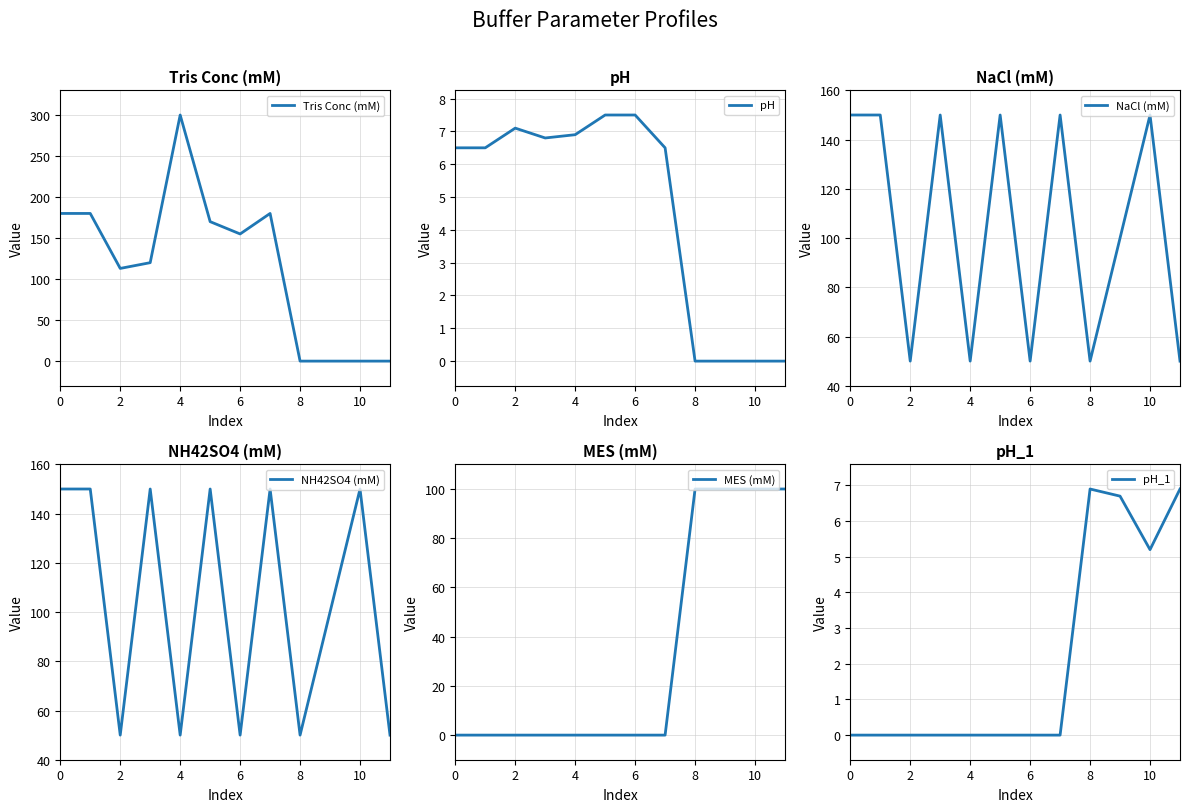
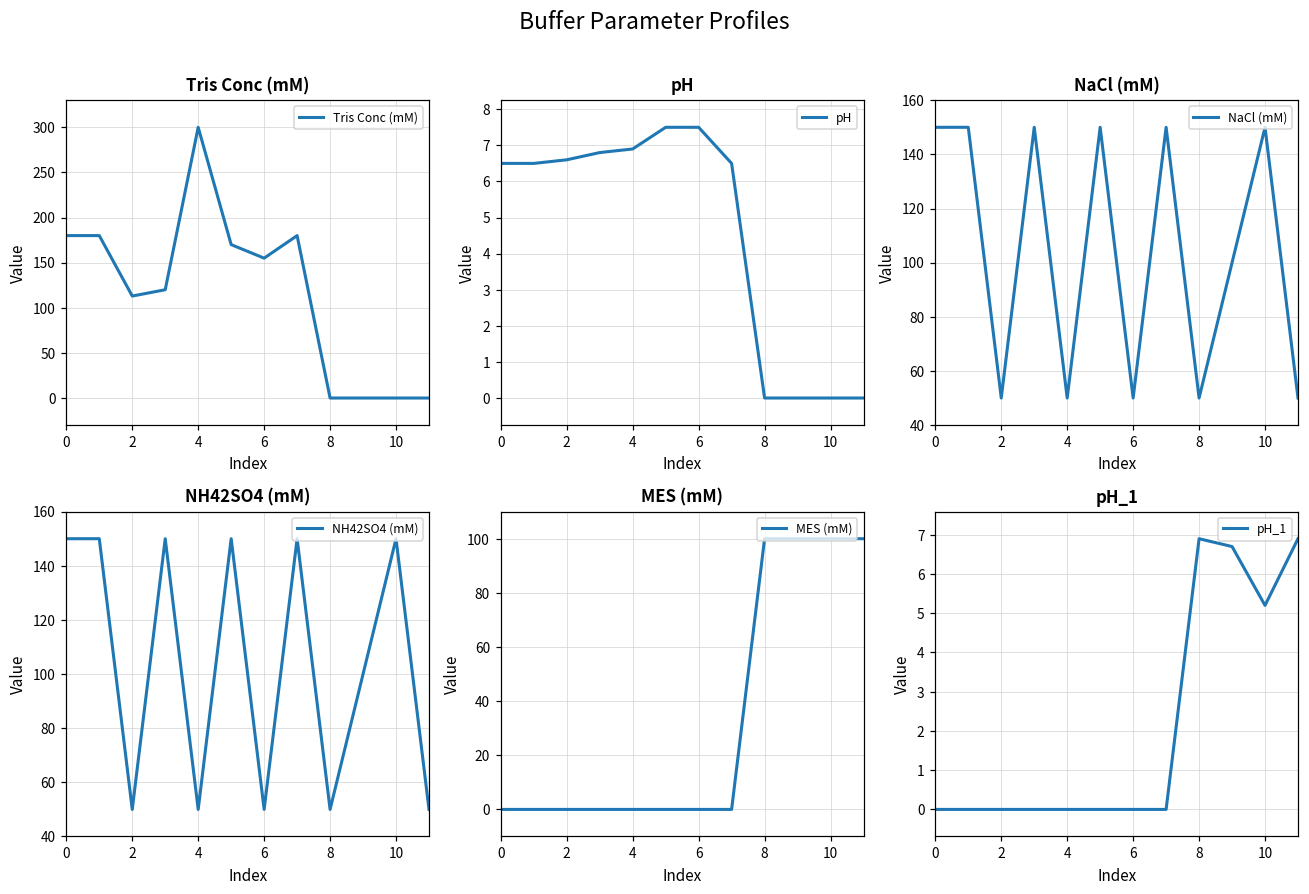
  {
    "Tris Conc (mM)": {
      "0": 180,
      "2": 110,
      "4": 300,
      "6": 160,
      "8": 0,
      "10": 0
    },
    "pH": {
      "0": 6.5,
-     "2": 7.1,
+     "2": 6.6,
      "4": 6.9,
      "6": 7.5,
      "8": 0.0,
      "10": 0.0
    },
    "NaCl (mM)": {
      "0": 150,
      "2": 50,
      "4": 50,
      "6": 50,
      "8": 50
    },
    "NH42SO4 (mM)": {
      "0": 150,
      "2": 50,
      "4": 50,
      "6": 50,
      "8": 50
    },
    "MES (mM)": {
      "0": 0,
      "2": 0,
      "4": 0,
      "6": 0
    },
    "pH_1": {
      "0": 0.0,
      "2": 0.0,
      "4": 0.0,
      "6": 0.0,
      "8": 6.9,
      "10": 5.2
    }
  }
